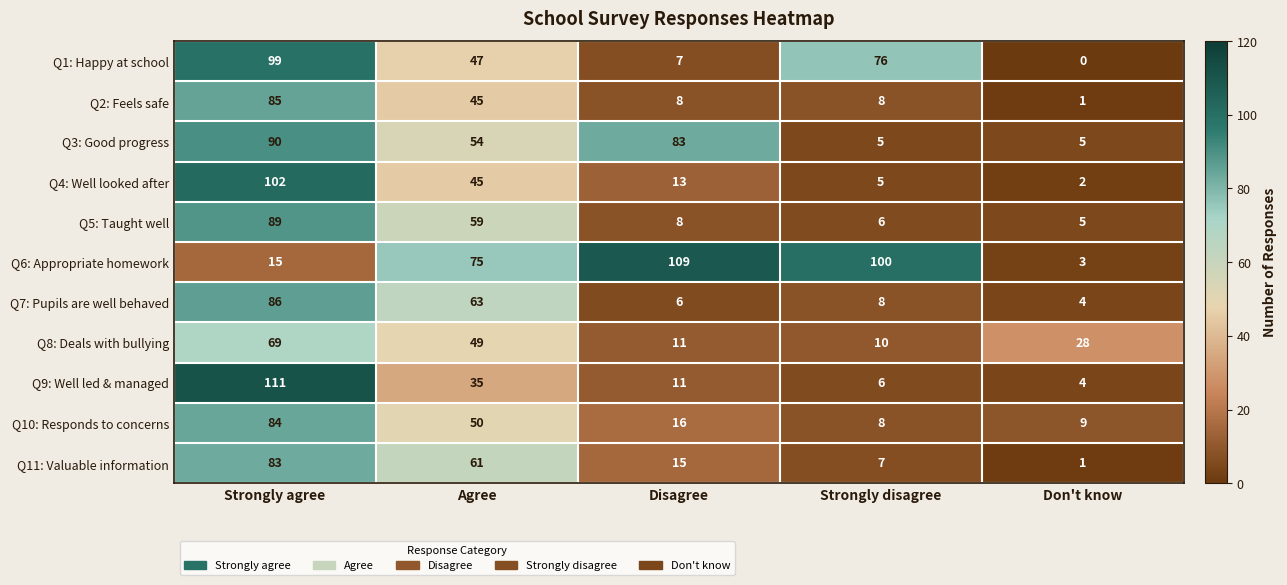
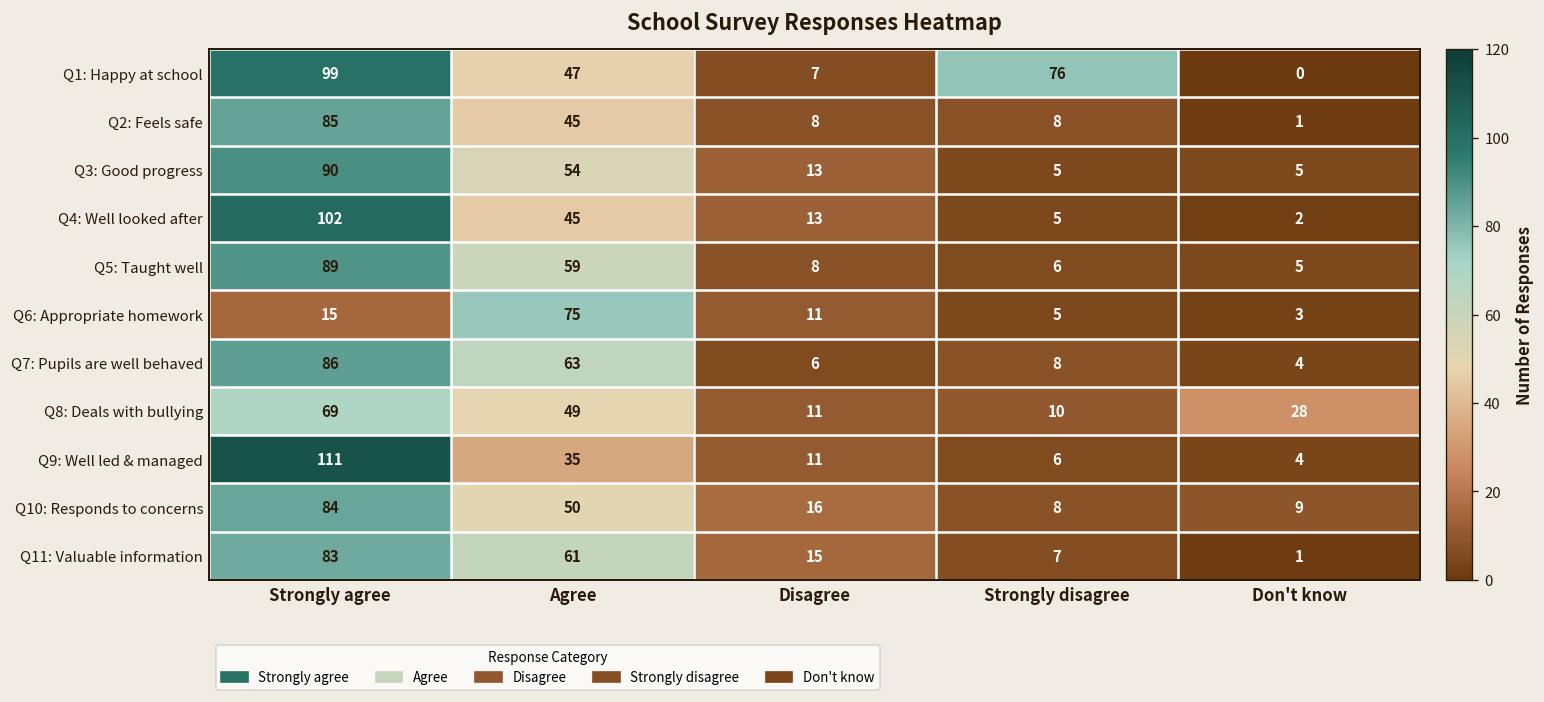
  {
    "Q1: Happy at school": {
      "Strongly agree": 99,
      "Agree": 47,
      "Disagree": 7,
      "Strongly disagree": 76,
      "Don't know": 0
    },
    "Q2: Feels safe": {
      "Strongly agree": 85,
      "Agree": 45,
      "Disagree": 8,
      "Strongly disagree": 8,
      "Don't know": 1
    },
    "Q3: Good progress": {
      "Strongly agree": 90,
      "Agree": 54,
-     "Disagree": 83,
+     "Disagree": 13,
      "Strongly disagree": 5,
      "Don't know": 5
    },
    "Q4: Well looked after": {
      "Strongly agree": 102,
      "Agree": 45,
      "Disagree": 13,
      "Strongly disagree": 5,
      "Don't know": 2
    },
    "Q5: Taught well": {
      "Strongly agree": 89,
      "Agree": 59,
      "Disagree": 8,
      "Strongly disagree": 6,
      "Don't know": 5
    },
    "Q6: Appropriate homework": {
      "Strongly agree": 15,
      "Agree": 75,
-     "Disagree": 109,
-     "Strongly disagree": 100,
+     "Disagree": 11,
+     "Strongly disagree": 5,
      "Don't know": 3
    },
    "Q7: Pupils are well behaved": {
      "Strongly agree": 86,
      "Agree": 63,
      "Disagree": 6,
      "Strongly disagree": 8,
      "Don't know": 4
    },
    "Q8: Deals with bullying": {
      "Strongly agree": 69,
      "Agree": 49,
      "Disagree": 11,
      "Strongly disagree": 10,
      "Don't know": 28
    },
    "Q9: Well led & managed": {
      "Strongly agree": 111,
      "Agree": 35,
      "Disagree": 11,
      "Strongly disagree": 6,
      "Don't know": 4
    },
    "Q10: Responds to concerns": {
      "Strongly agree": 84,
      "Agree": 50,
      "Disagree": 16,
      "Strongly disagree": 8,
      "Don't know": 9
    },
    "Q11: Valuable information": {
      "Strongly agree": 83,
      "Agree": 61,
      "Disagree": 15,
      "Strongly disagree": 7,
      "Don't know": 1
    }
  }
